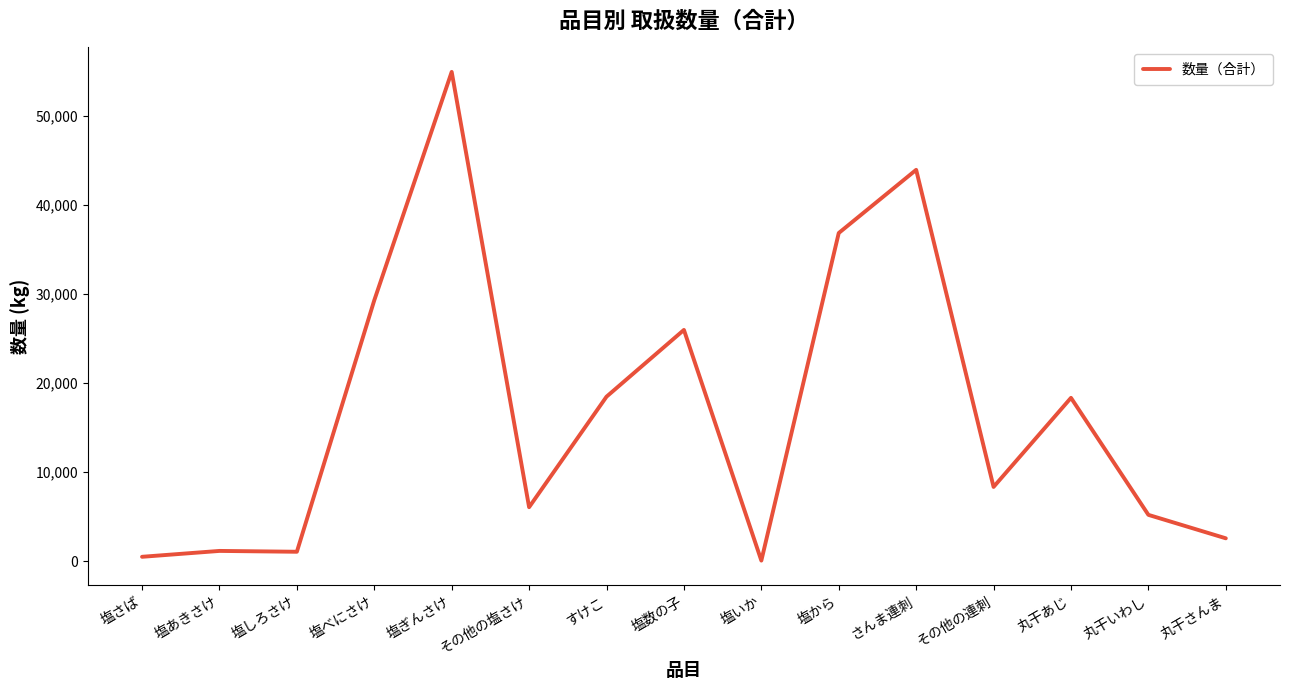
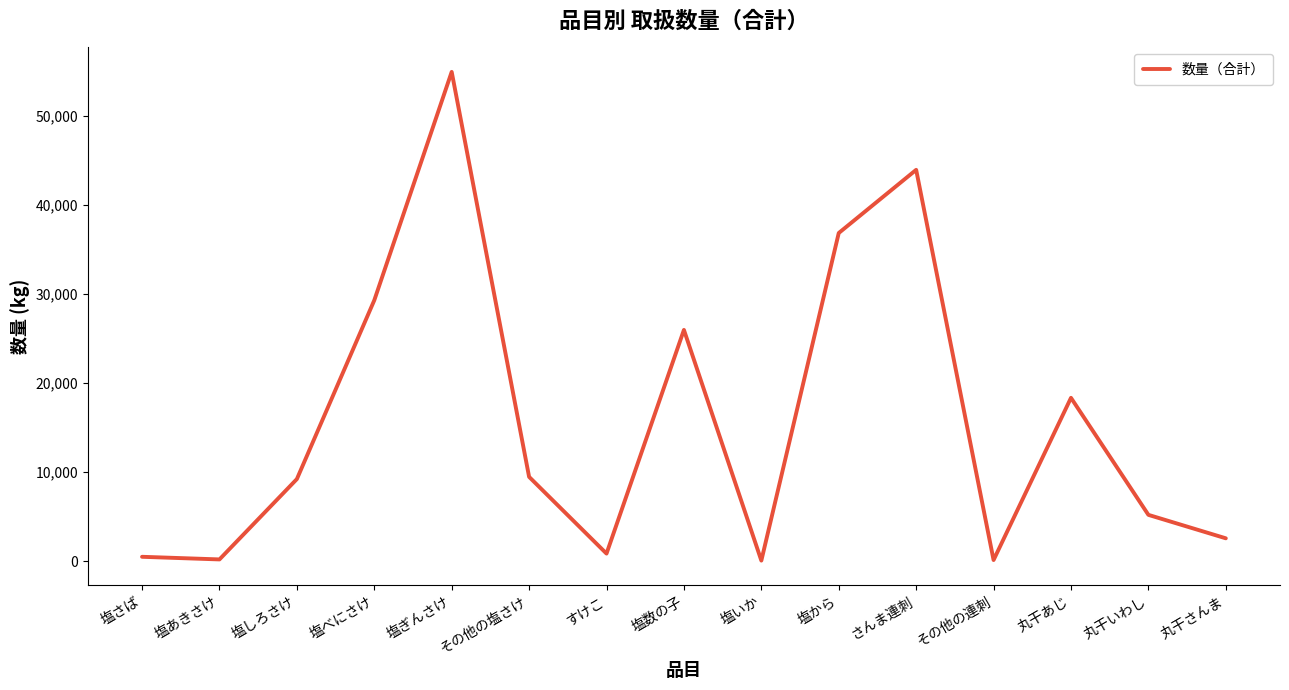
  {
    "塩さば": "0",
-   "塩あきさけ": "1,000",
-   "塩しろさけ": "1,000",
+   "塩あきさけ": "0",
+   "塩しろさけ": "9,000",
    "塩べにさけ": "29,000",
    "塩ぎんさけ": "55,000",
-   "その他の塩さけ": "6,000",
-   "すけこ": "18,000",
+   "その他の塩さけ": "9,000",
+   "すけこ": "1,000",
    "塩数の子": "26,000",
    "塩いか": "0",
    "塩から": "37,000",
    "さんま連刺": "44,000",
-   "その他の連刺": "8,000",
+   "その他の連刺": "0",
    "丸干あじ": "18,000",
    "丸干いわし": "5,000",
    "丸干さんま": "3,000"
  }
